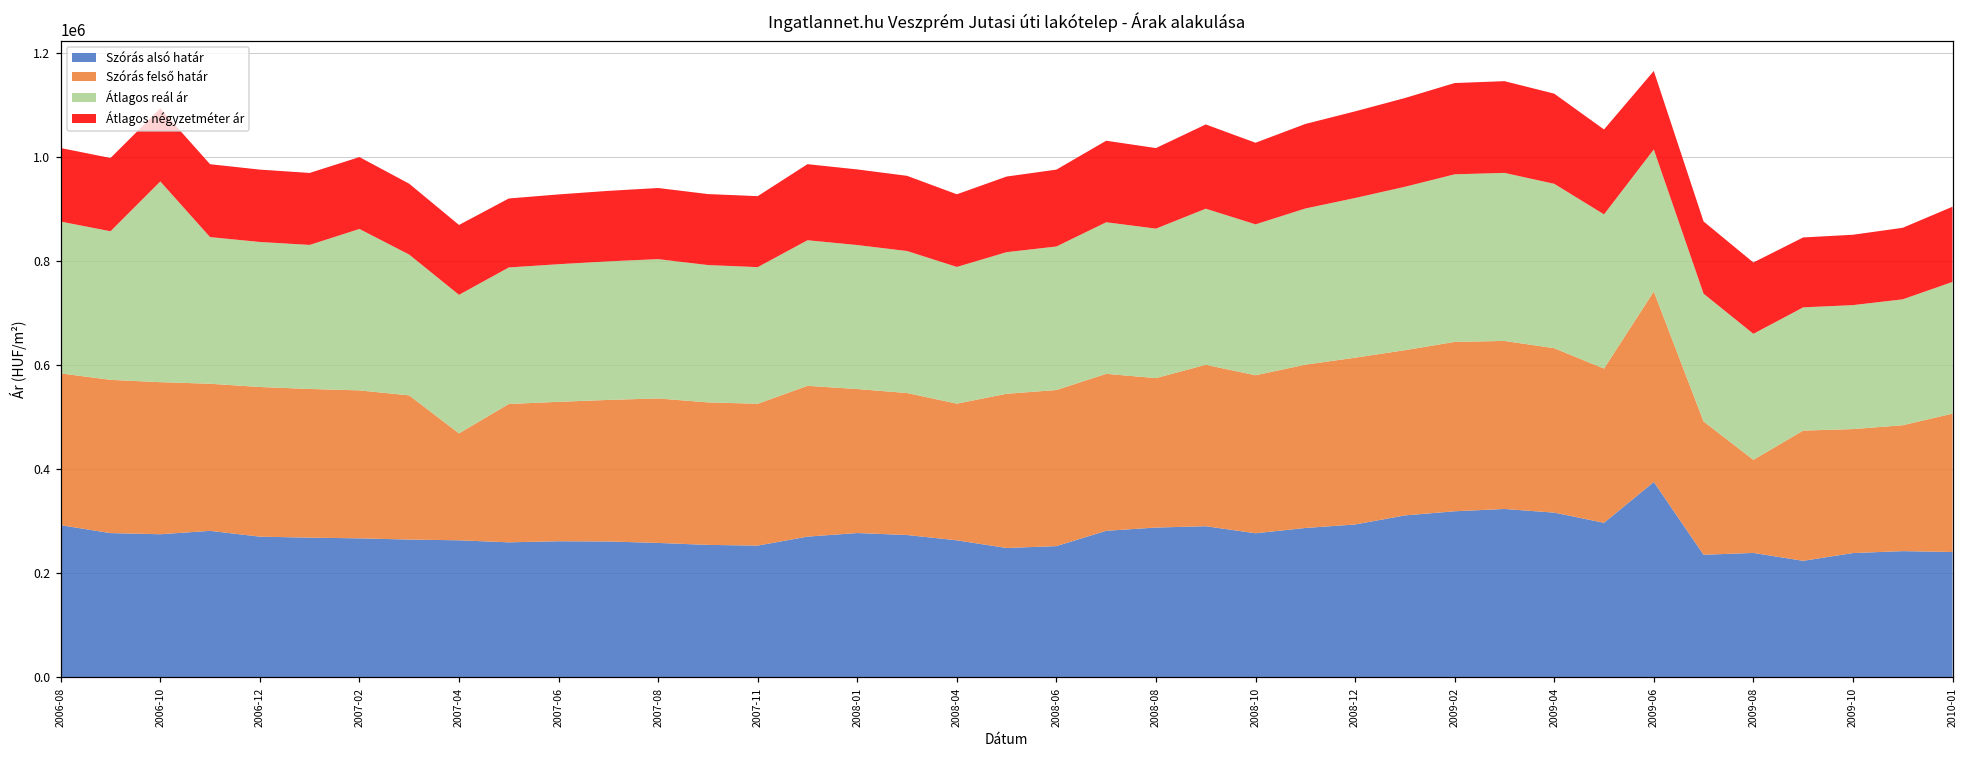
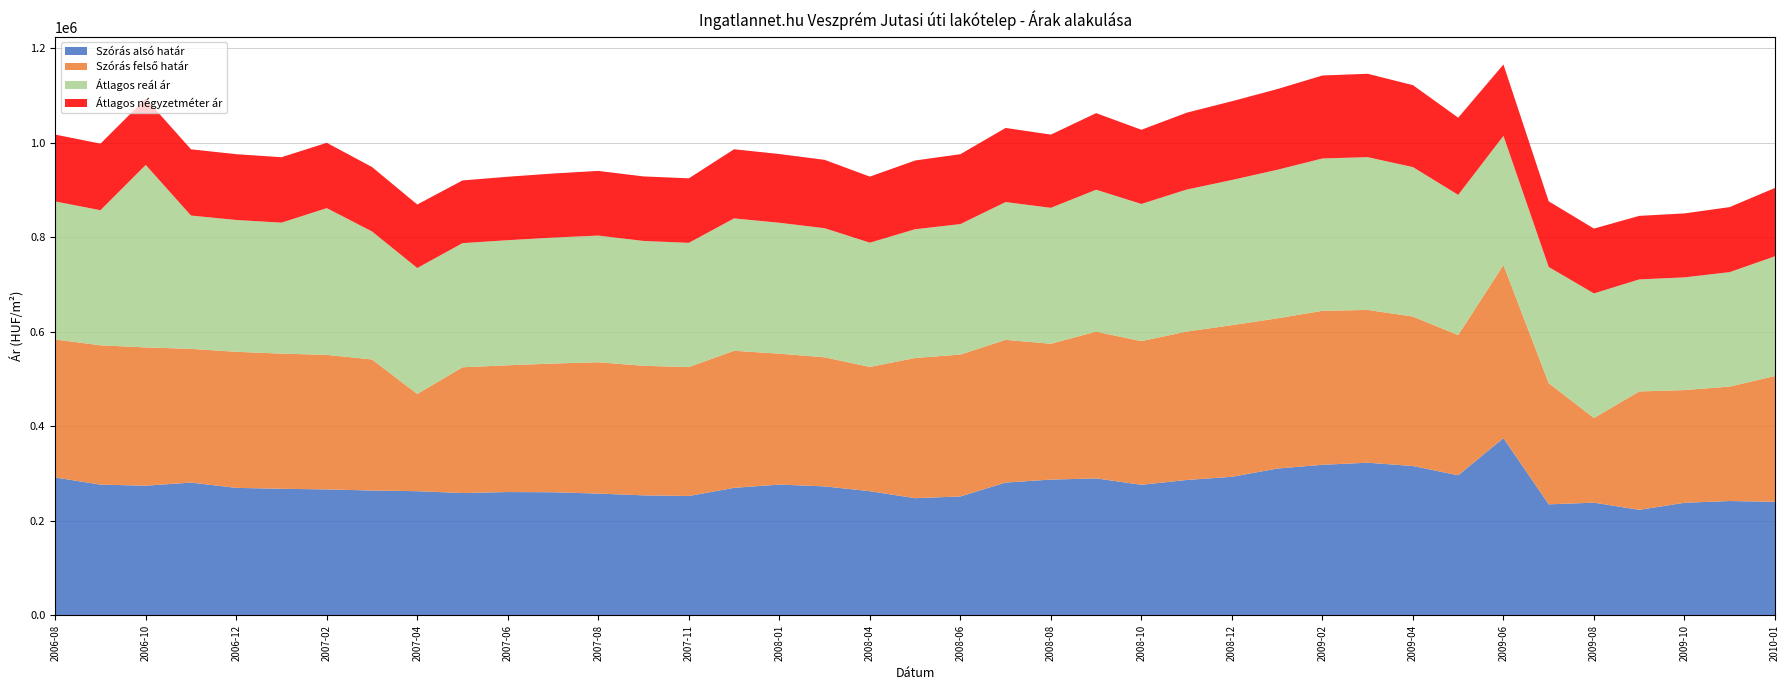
  {
    "Szórás alsó határ": {
      "2006-08": 290000,
      "2006-10": 270000,
      "2006-12": 270000,
      "2007-02": 270000,
      "2007-04": 260000,
      "2007-06": 260000,
      "2007-08": 260000,
      "2007-11": 250000,
      "2008-01": 280000,
      "2008-04": 260000,
      "2008-06": 250000,
      "2008-08": 290000,
      "2008-10": 280000,
      "2008-12": 290000,
      "2009-02": 320000,
      "2009-04": 320000,
      "2009-06": 370000,
      "2009-08": 240000,
      "2009-10": 240000,
      "2010-01": 240000
    },
    "Szórás felső határ": {
      "2006-08": 290000,
      "2006-10": 290000,
      "2006-12": 290000,
      "2007-02": 280000,
      "2007-04": 210000,
      "2007-06": 270000,
      "2007-08": 280000,
      "2007-11": 270000,
      "2008-01": 280000,
      "2008-04": 260000,
      "2008-06": 300000,
      "2008-08": 290000,
      "2008-10": 300000,
      "2008-12": 320000,
      "2009-02": 330000,
      "2009-04": 320000,
      "2009-06": 370000,
      "2009-08": 180000,
      "2009-10": 240000,
      "2010-01": 270000
    },
    "Átlagos reál ár": {
      "2006-08": 290000,
      "2006-10": 390000,
      "2006-12": 280000,
      "2007-02": 310000,
      "2007-04": 270000,
      "2007-06": 260000,
      "2007-08": 270000,
      "2007-11": 260000,
      "2008-01": 280000,
      "2008-04": 260000,
      "2008-06": 280000,
      "2008-08": 290000,
      "2008-10": 290000,
      "2008-12": 310000,
      "2009-02": 320000,
      "2009-04": 320000,
      "2009-06": 270000,
-     "2009-08": 240000,
+     "2009-08": 260000,
      "2009-10": 240000,
      "2010-01": 250000
    },
    "Átlagos négyzetméter ár": {
      "2006-08": 140000,
      "2006-12": 140000,
      "2007-02": 140000,
      "2007-04": 130000,
      "2007-06": 130000,
      "2007-08": 140000,
      "2007-11": 140000,
      "2008-01": 150000,
      "2008-04": 140000,
      "2008-06": 150000,
      "2008-08": 150000,
      "2008-10": 160000,
      "2008-12": 170000,
      "2009-02": 180000,
      "2009-04": 170000,
      "2009-06": 150000,
      "2009-08": 140000,
      "2009-10": 140000,
      "2010-01": 140000
    }
  }
